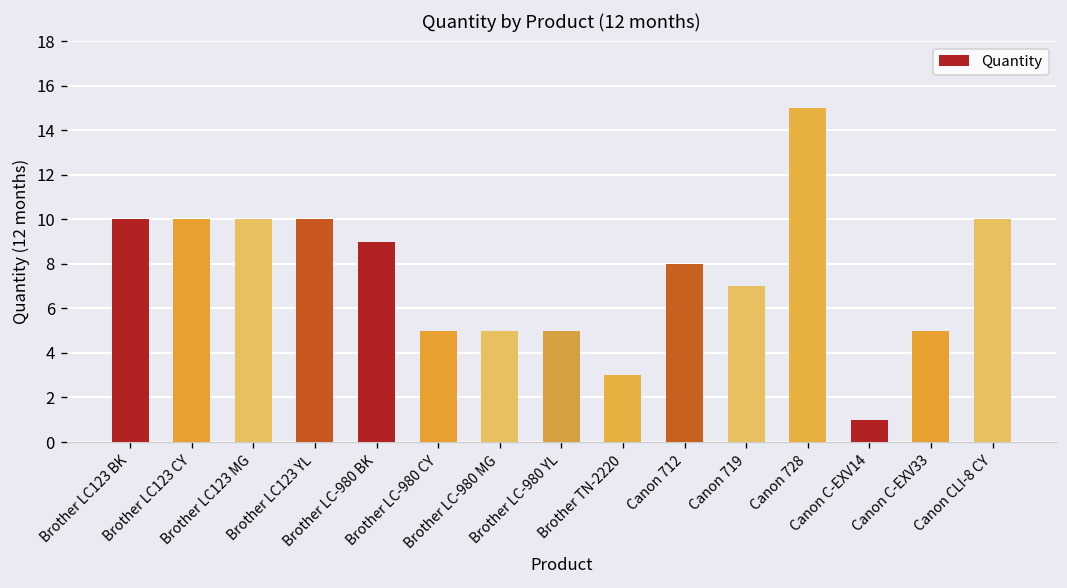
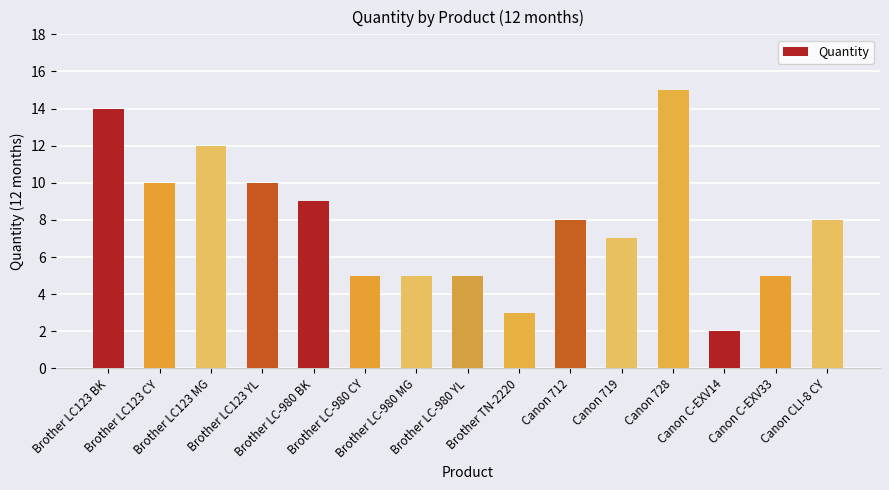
  {
-   "Brother LC123 BK": 10,
+   "Brother LC123 BK": 14,
    "Brother LC123 CY": 10,
-   "Brother LC123 MG": 10,
+   "Brother LC123 MG": 12,
    "Brother LC123 YL": 10,
    "Brother LC-980 BK": 9,
    "Brother LC-980 CY": 5,
    "Brother LC-980 MG": 5,
    "Brother LC-980 YL": 5,
    "Brother TN-2220": 3,
    "Canon 712": 8,
    "Canon 719": 7,
    "Canon 728": 15,
-   "Canon C-EXV14": 1,
+   "Canon C-EXV14": 2,
    "Canon C-EXV33": 5,
-   "Canon CLI-8 CY": 10
+   "Canon CLI-8 CY": 8
  }
